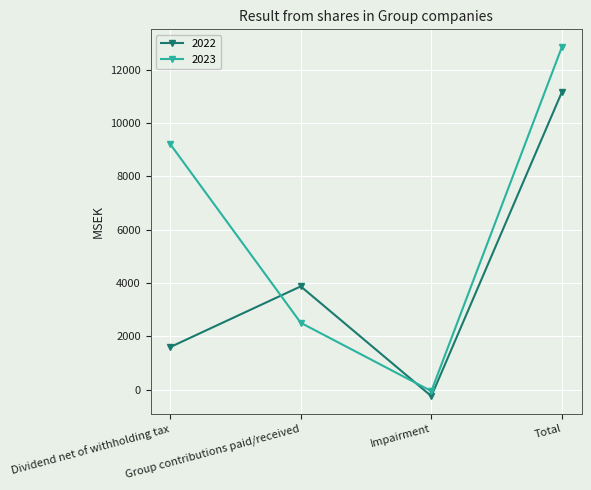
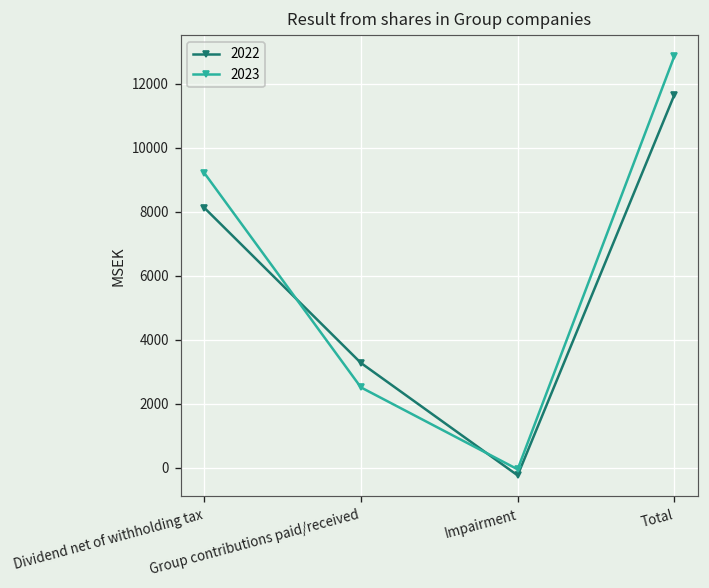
  {
    "2022": {
-     "Dividend net of withholding tax": 1600,
-     "Group contributions paid/received": 3900,
+     "Dividend net of withholding tax": 8100,
+     "Group contributions paid/received": 3300,
      "Impairment": -200,
-     "Total": 11200
+     "Total": 11600
    },
    "2023": {
      "Dividend net of withholding tax": 9200,
      "Group contributions paid/received": 2500,
      "Impairment": 0,
      "Total": 12900
    }
  }
